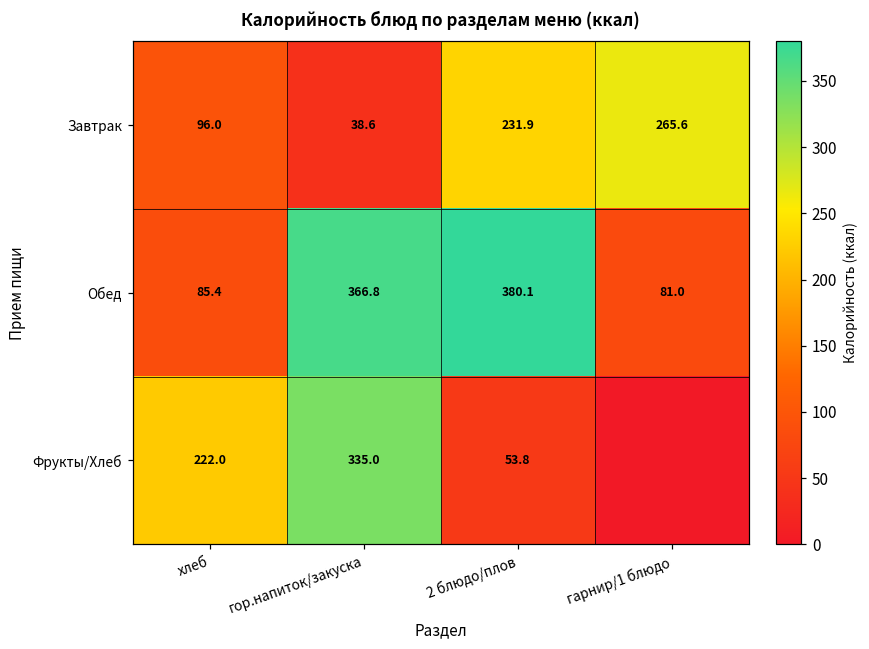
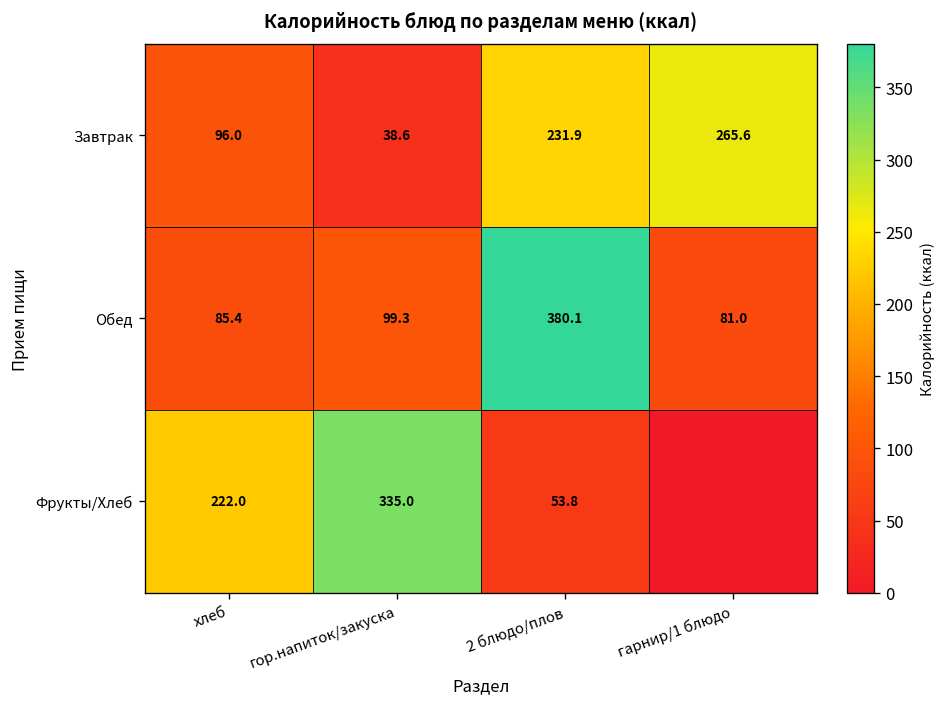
  {
    "Завтрак": {
      "хлеб": 96.0,
      "гор.напиток/закуска": 38.6,
      "2 блюдо/плов": 231.9,
      "гарнир/1 блюдо": 265.6
    },
    "Обед": {
      "хлеб": 85.4,
-     "гор.напиток/закуска": 366.8,
+     "гор.напиток/закуска": 99.3,
      "2 блюдо/плов": 380.1,
      "гарнир/1 блюдо": 81.0
    },
    "Фрукты/Хлеб": {
      "хлеб": 222.0,
      "гор.напиток/закуска": 335.0,
      "2 блюдо/плов": 53.8
    }
  }
